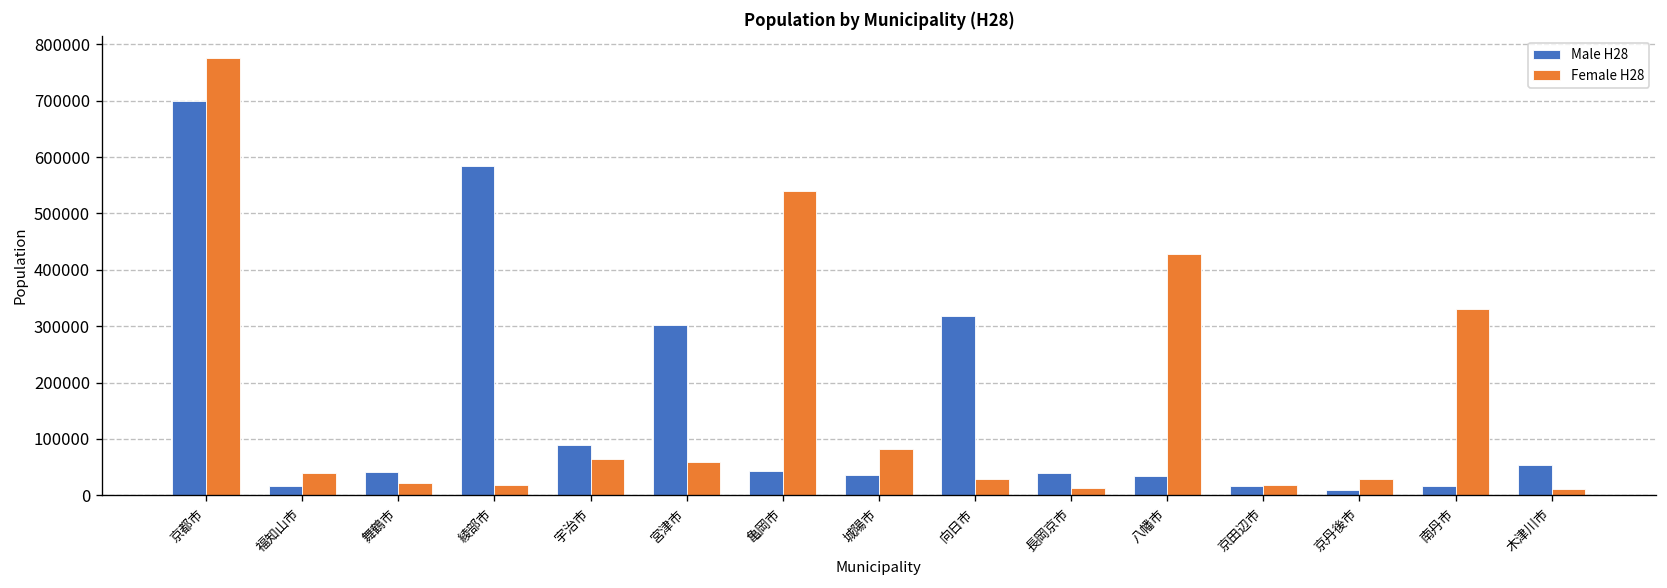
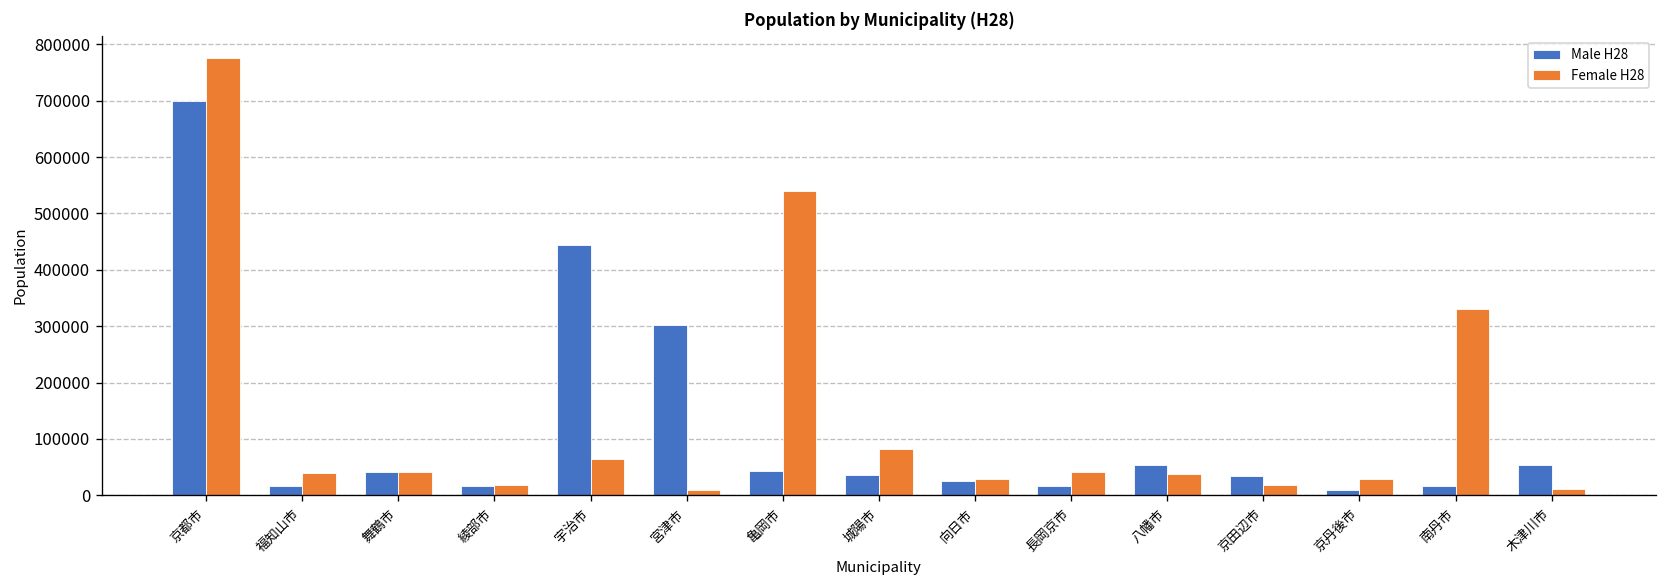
  {
    "Male H28": {
      "京都市": 700000,
      "福知山市": 20000,
      "舞鶴市": 40000,
-     "綾部市": 580000,
-     "宇治市": 90000,
+     "綾部市": 20000,
+     "宇治市": 440000,
      "宮津市": 300000,
      "亀岡市": 40000,
      "城陽市": 40000,
-     "向日市": 320000,
-     "長岡京市": 40000,
-     "八幡市": 30000,
-     "京田辺市": 20000,
+     "向日市": 30000,
+     "長岡京市": 20000,
+     "八幡市": 50000,
+     "京田辺市": 40000,
      "京丹後市": 10000,
      "南丹市": 20000,
      "木津川市": 50000
    },
    "Female H28": {
      "京都市": 780000,
      "福知山市": 40000,
-     "舞鶴市": 20000,
+     "舞鶴市": 40000,
      "綾部市": 20000,
      "宇治市": 60000,
-     "宮津市": 60000,
+     "宮津市": 10000,
      "亀岡市": 540000,
      "城陽市": 80000,
      "向日市": 30000,
-     "長岡京市": 10000,
-     "八幡市": 430000,
+     "長岡京市": 40000,
+     "八幡市": 40000,
      "京田辺市": 20000,
      "京丹後市": 30000,
      "南丹市": 330000,
      "木津川市": 10000
    }
  }
